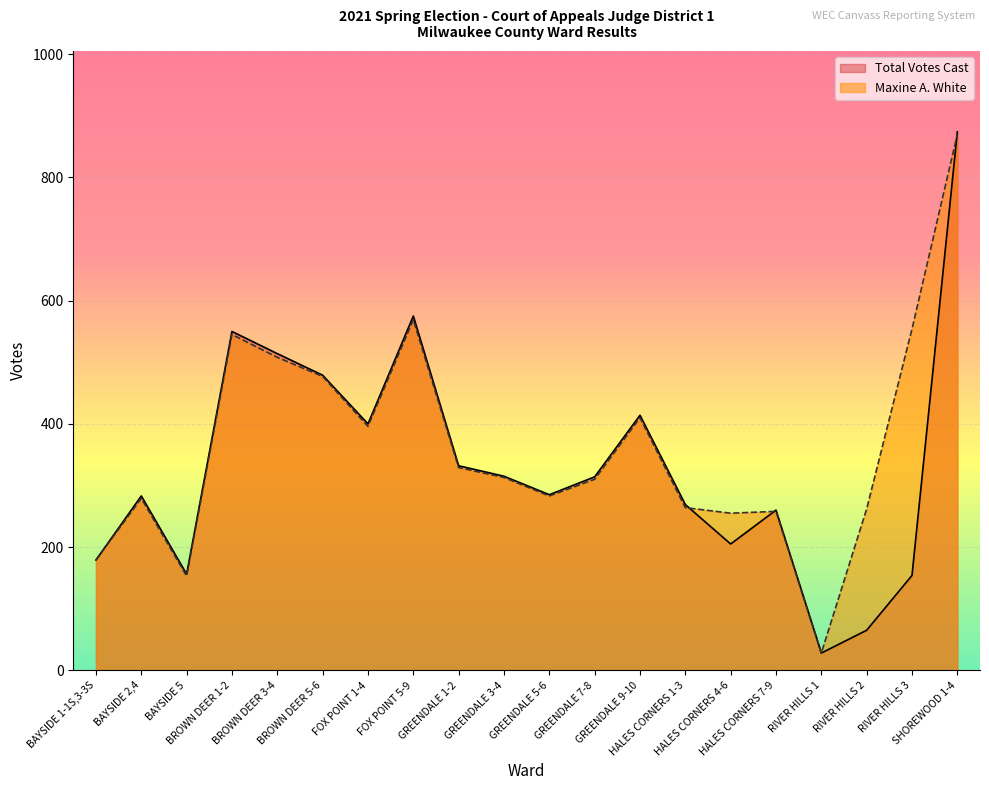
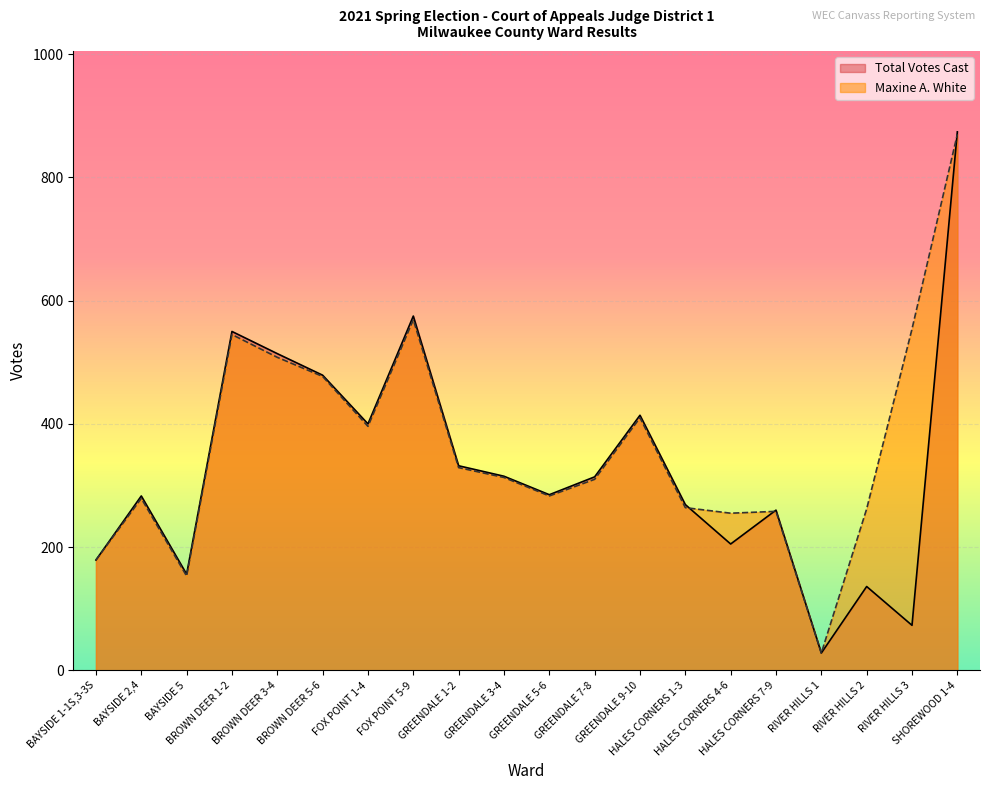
  {
    "Total Votes Cast": {
      "BROWN DEER 1-2": 550,
      "BROWN DEER 3-4": 510,
      "FOX POINT 5-9": 580,
      "HALES CORNERS 1-3": 270,
      "HALES CORNERS 4-6": 210,
-     "RIVER HILLS 2": 70,
-     "RIVER HILLS 3": 150
+     "RIVER HILLS 2": 140,
+     "RIVER HILLS 3": 70
    },
    "Maxine A. White": {
      "BROWN DEER 1-2": 550,
      "BROWN DEER 3-4": 510,
      "FOX POINT 5-9": 570,
      "HALES CORNERS 1-3": 260,
      "HALES CORNERS 4-6": 260,
      "RIVER HILLS 2": 260,
      "RIVER HILLS 3": 550
    }
  }
